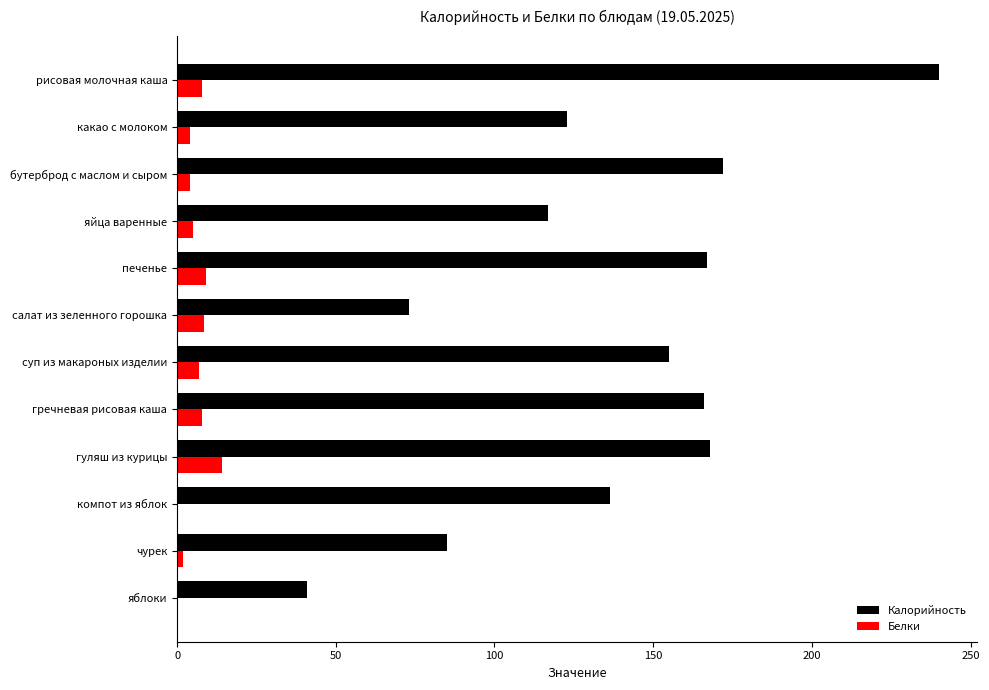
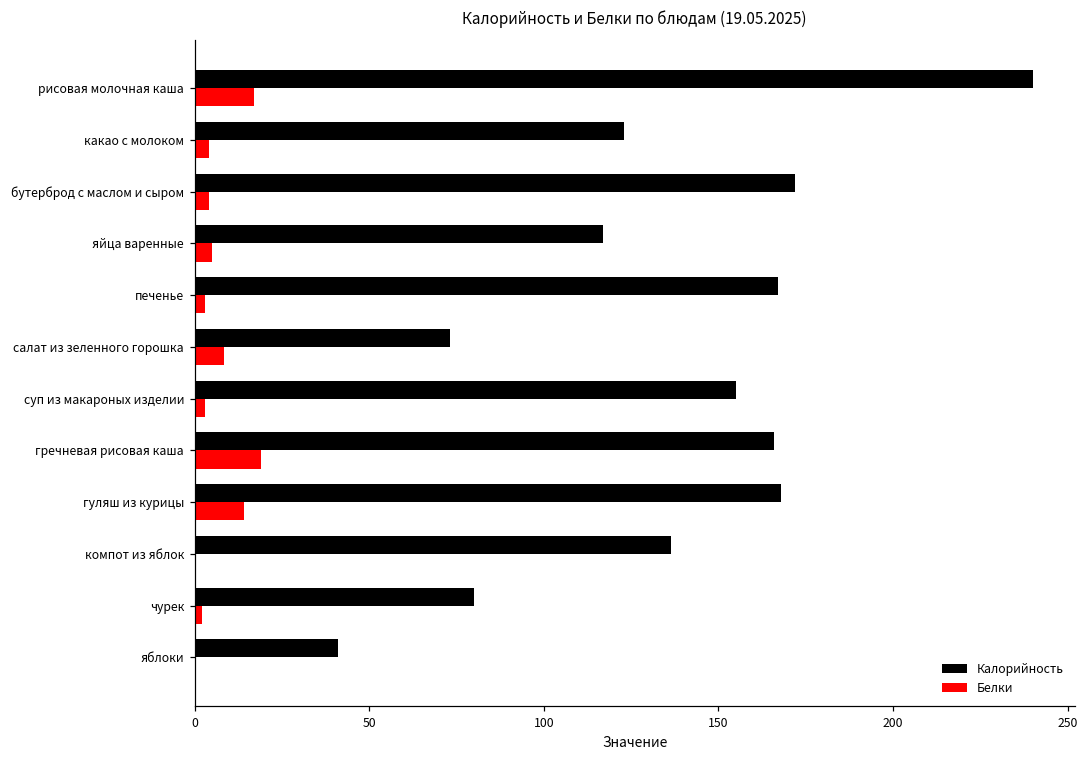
  {
    "Калорийность": {
      "рисовая молочная каша": 240,
      "какао с молоком": 123,
      "бутерброд с маслом и сыром": 172,
      "яйца варенные": 117,
      "печенье": 167,
      "салат из зеленного горошка": 73,
      "суп из макароных изделии": 155,
      "гречневая рисовая каша": 166,
      "гуляш из курицы": 168,
      "компот из яблок": 136,
-     "чурек": 85,
+     "чурек": 80,
      "яблоки": 41
    },
    "Белки": {
-     "рисовая молочная каша": 8,
+     "рисовая молочная каша": 17,
      "какао с молоком": 4,
      "бутерброд с маслом и сыром": 4,
      "яйца варенные": 5,
-     "печенье": 9,
+     "печенье": 3,
      "салат из зеленного горошка": 8,
-     "суп из макароных изделии": 7,
-     "гречневая рисовая каша": 8,
+     "суп из макароных изделии": 3,
+     "гречневая рисовая каша": 19,
      "гуляш из курицы": 14,
      "чурек": 2
    }
  }
